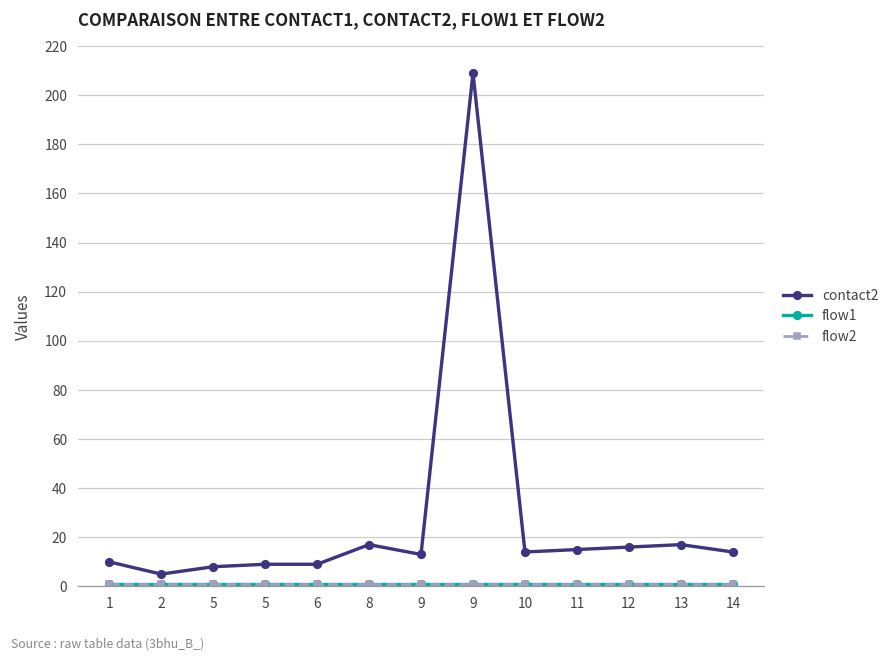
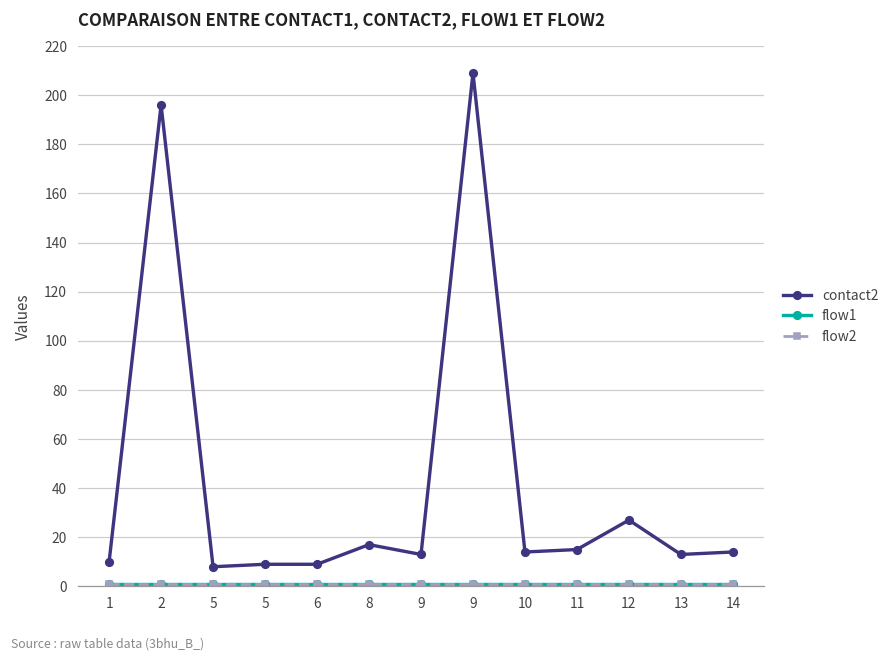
  {
    "contact2": {
      "1": 10,
-     "2": 5,
+     "2": 196,
      "6": 9,
      "8": 17,
      "10": 14,
      "11": 15,
-     "12": 16,
-     "13": 17,
+     "12": 27,
+     "13": 13,
      "14": 14
    },
    "flow2": {
      "1": 1,
      "2": 1,
      "6": 1,
      "8": 1,
      "10": 1,
      "11": 1,
      "12": 1,
      "13": 1,
      "14": 1
    }
  }
